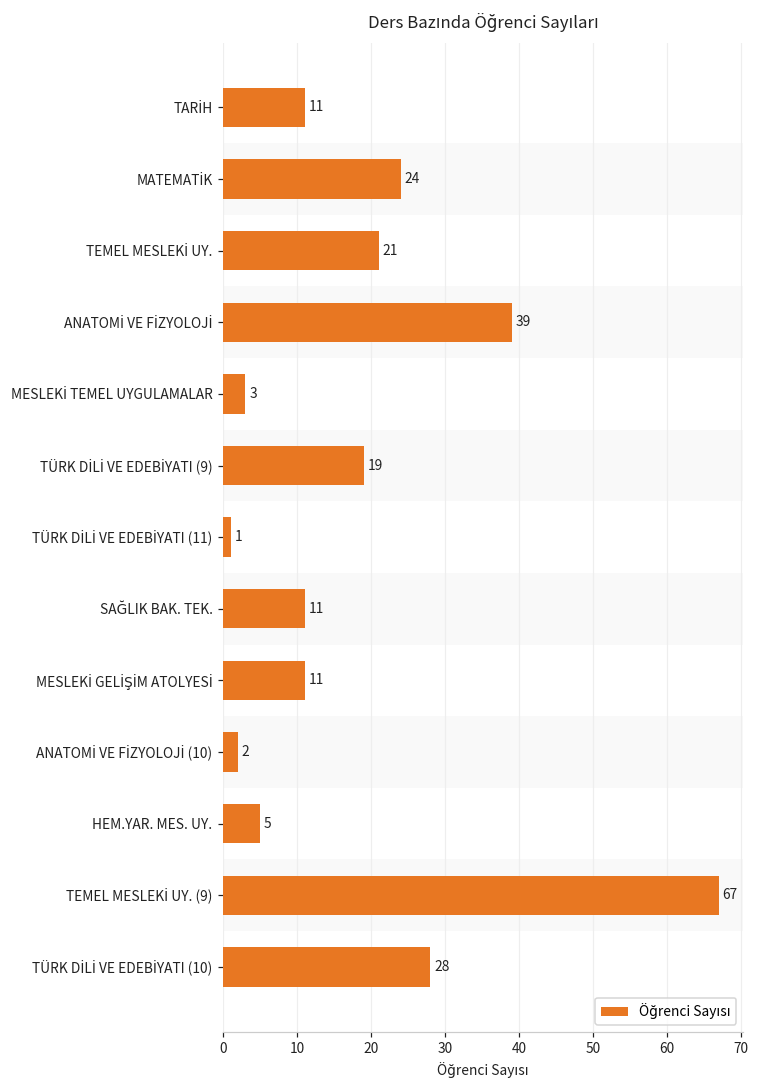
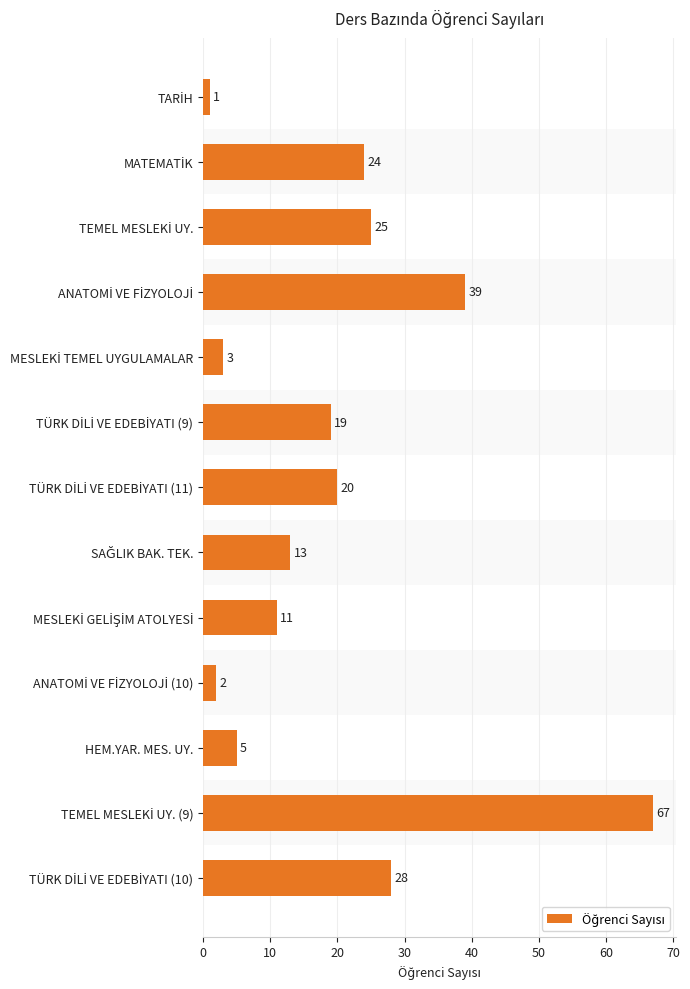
  {
-   "TARİH": 11,
+   "TARİH": 1,
    "MATEMATİK": 24,
-   "TEMEL MESLEKİ UY.": 21,
+   "TEMEL MESLEKİ UY.": 25,
    "ANATOMİ VE FİZYOLOJİ": 39,
    "MESLEKİ TEMEL UYGULAMALAR": 3,
    "TÜRK DİLİ VE EDEBİYATI (9)": 19,
-   "TÜRK DİLİ VE EDEBİYATI (11)": 1,
-   "SAĞLIK BAK. TEK.": 11,
+   "TÜRK DİLİ VE EDEBİYATI (11)": 20,
+   "SAĞLIK BAK. TEK.": 13,
    "MESLEKİ GELİŞİM ATOLYESİ": 11,
    "ANATOMİ VE FİZYOLOJİ (10)": 2,
    "HEM.YAR. MES. UY.": 5,
    "TEMEL MESLEKİ UY. (9)": 67,
    "TÜRK DİLİ VE EDEBİYATI (10)": 28
  }
